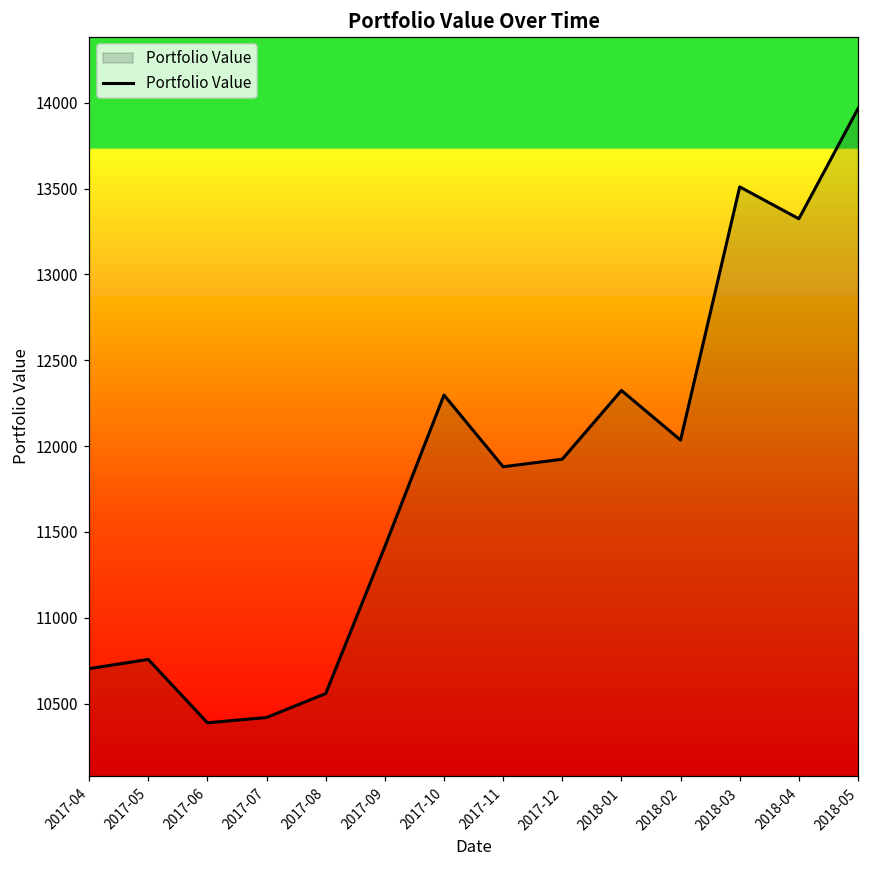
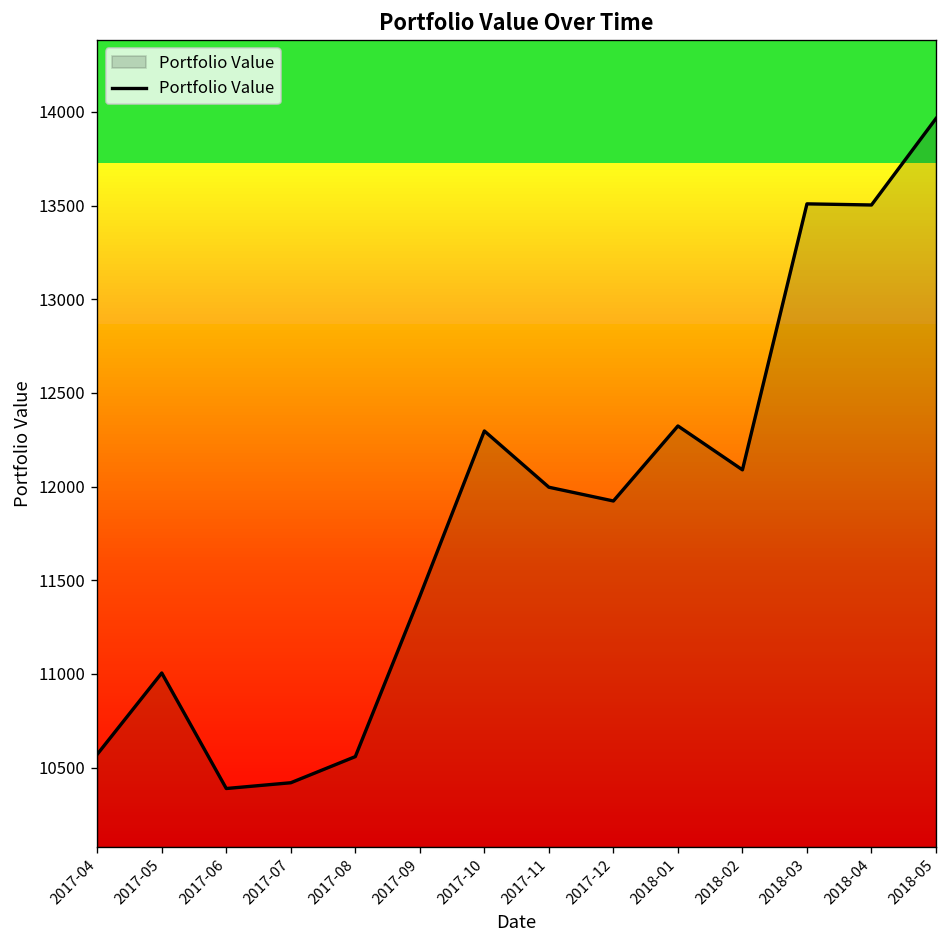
  {
-   "2017-04": 10700,
-   "2017-05": 10760,
+   "2017-04": 10570,
+   "2017-05": 11010,
    "2017-06": 10390,
    "2017-07": 10420,
    "2017-08": 10560,
    "2017-09": 11410,
    "2017-10": 12300,
-   "2017-11": 11880,
+   "2017-11": 12000,
    "2017-12": 11920,
    "2018-01": 12320,
-   "2018-02": 12030,
+   "2018-02": 12090,
    "2018-03": 13510,
-   "2018-04": 13320,
+   "2018-04": 13500,
    "2018-05": 13970
  }
